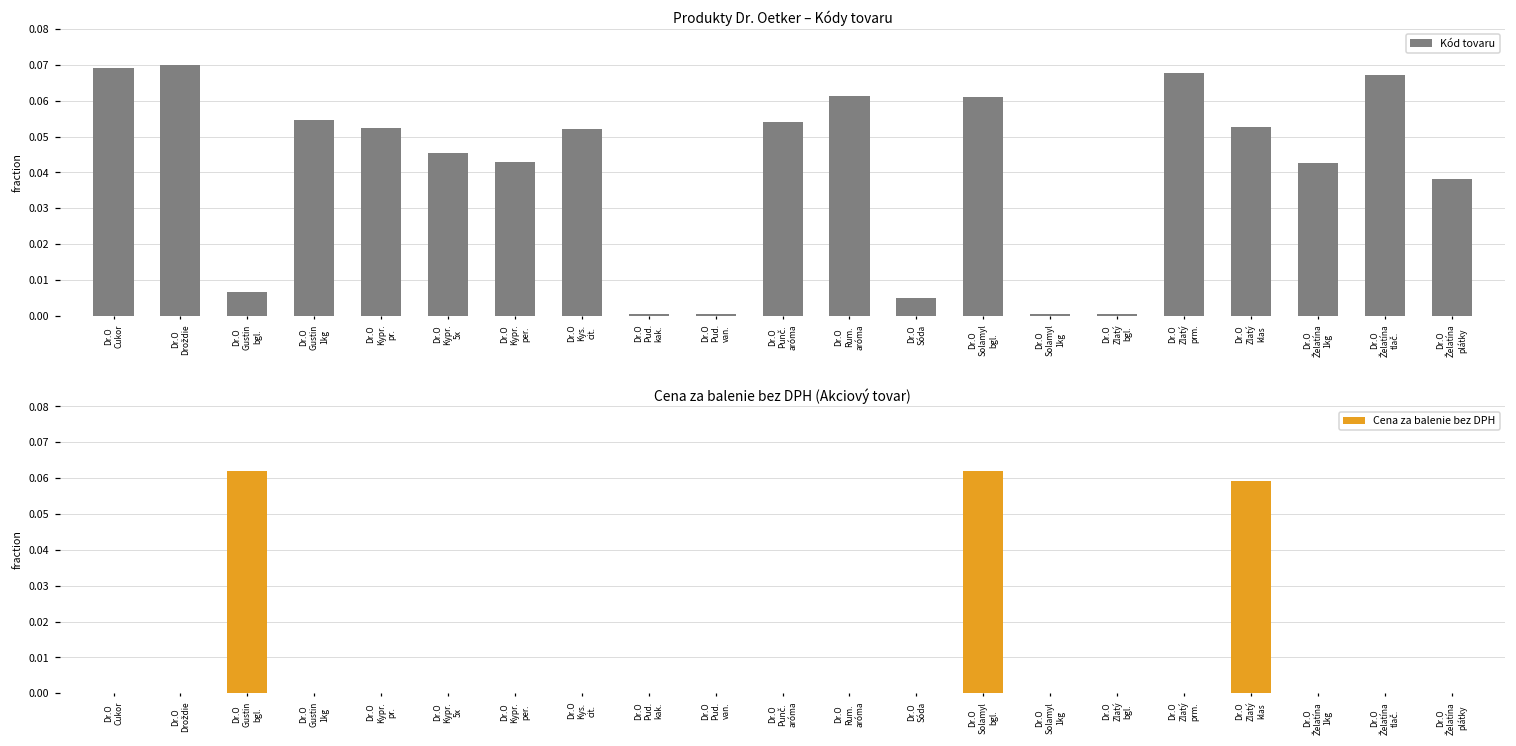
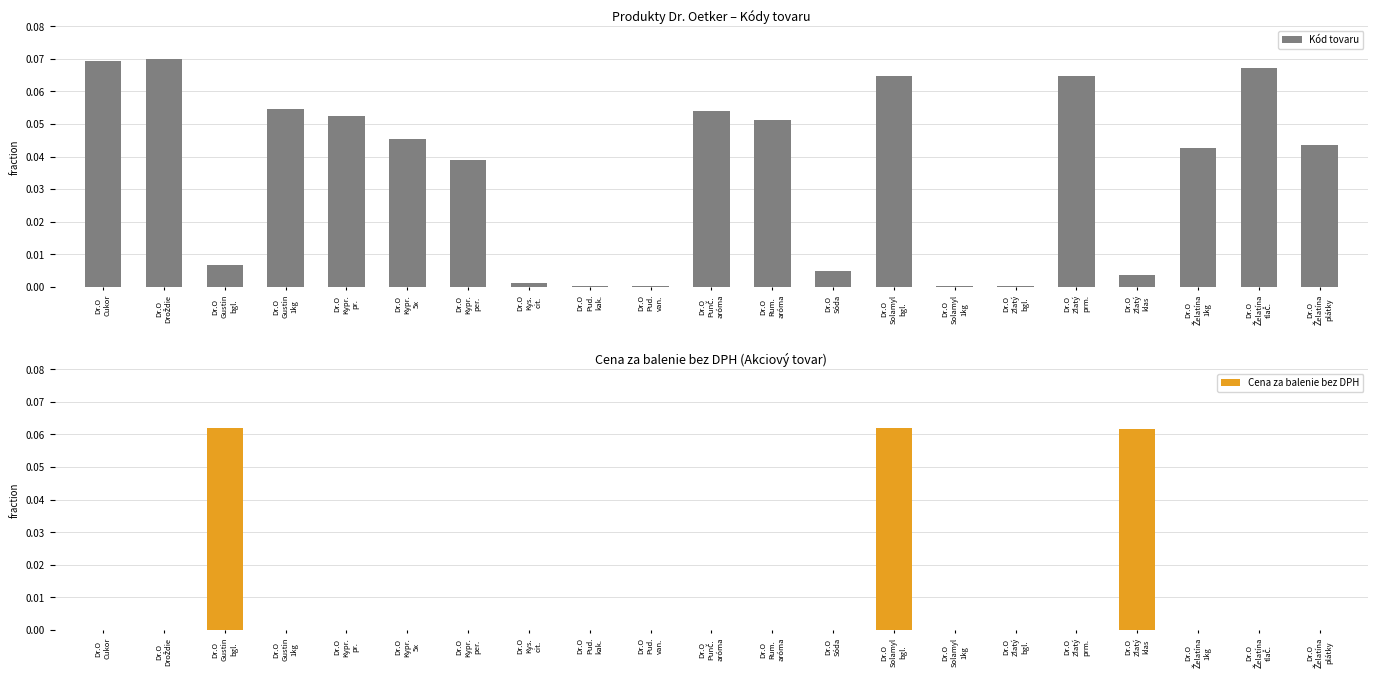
  {
    "Produkty Dr. Oetker – Kódy tovaru": {
      "Dr.O Cukor": 0.069,
      "Dr.O Droždie": 0.070,
      "Dr.O Gustin bgl.": 0.007,
      "Dr.O Gustin 1kg": 0.055,
      "Dr.O Kypr. pr.": 0.052,
      "Dr.O Kypr. 5x": 0.045,
-     "Dr.O Kypr. per.": 0.043,
-     "Dr.O Kys. cit.": 0.052,
+     "Dr.O Kypr. per.": 0.039,
+     "Dr.O Kys. cit.": 0.001,
      "Dr.O Punč. aróma": 0.054,
-     "Dr.O Rum. aróma": 0.061,
+     "Dr.O Rum. aróma": 0.051,
      "Dr.O Sóda": 0.005,
-     "Dr.O Solamyl bgl.": 0.061,
-     "Dr.O Zlatý prm.": 0.068,
-     "Dr.O Zlatý klas": 0.053,
+     "Dr.O Solamyl bgl.": 0.065,
+     "Dr.O Zlatý prm.": 0.065,
+     "Dr.O Zlatý klas": 0.004,
      "Dr.O Želatína 1kg": 0.043,
      "Dr.O Želatína tlač.": 0.067,
-     "Dr.O Želatína plátky": 0.038
+     "Dr.O Želatína plátky": 0.044
    },
    "Cena za balenie bez DPH (Akciový tovar)": {
      "Dr.O Cukor": 0.000,
      "Dr.O Droždie": 0.000,
      "Dr.O Gustin bgl.": 0.062,
      "Dr.O Gustin 1kg": 0.000,
      "Dr.O Kypr. pr.": 0.000,
      "Dr.O Kypr. 5x": 0.000,
      "Dr.O Kypr. per.": 0.000,
      "Dr.O Kys. cit.": 0.000,
      "Dr.O Pud. kak.": 0.000,
      "Dr.O Pud. van.": 0.000,
      "Dr.O Punč. aróma": 0.000,
      "Dr.O Rum. aróma": 0.000,
      "Dr.O Sóda": 0.000,
      "Dr.O Solamyl bgl.": 0.062,
      "Dr.O Solamyl 1kg": 0.000,
      "Dr.O Zlatý bgl.": 0.000,
      "Dr.O Zlatý prm.": 0.000,
-     "Dr.O Zlatý klas": 0.059,
+     "Dr.O Zlatý klas": 0.062,
      "Dr.O Želatína 1kg": 0.000,
      "Dr.O Želatína tlač.": 0.000,
      "Dr.O Želatína plátky": 0.000
    }
  }
